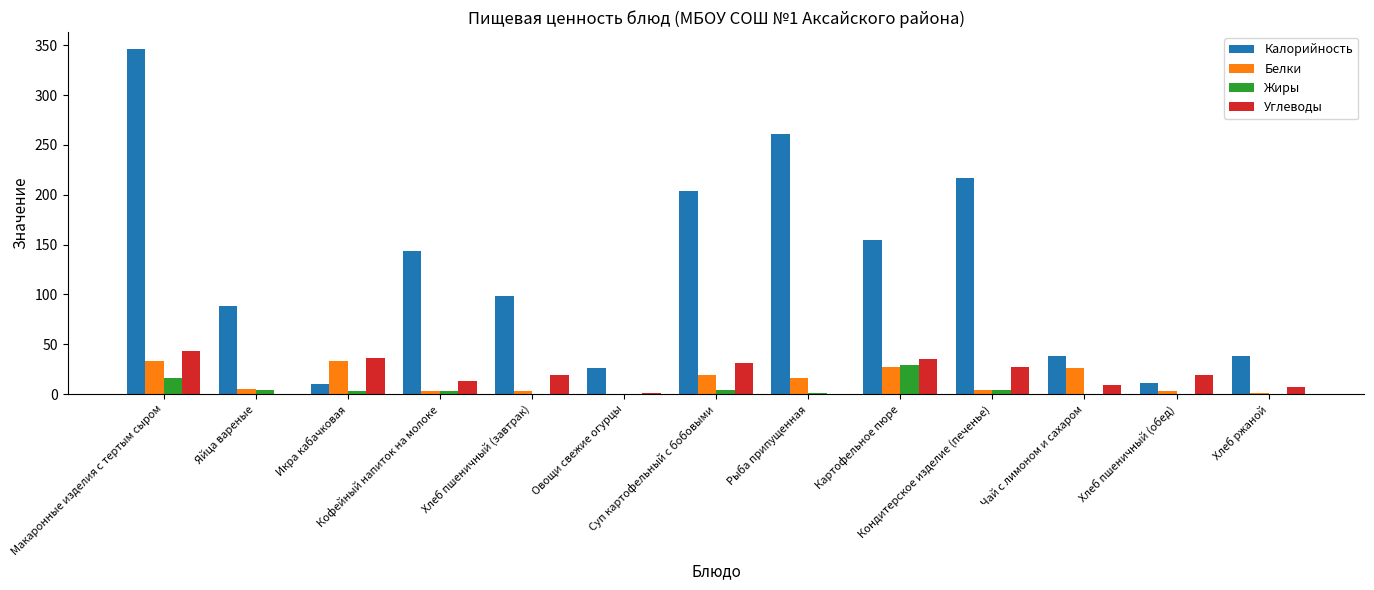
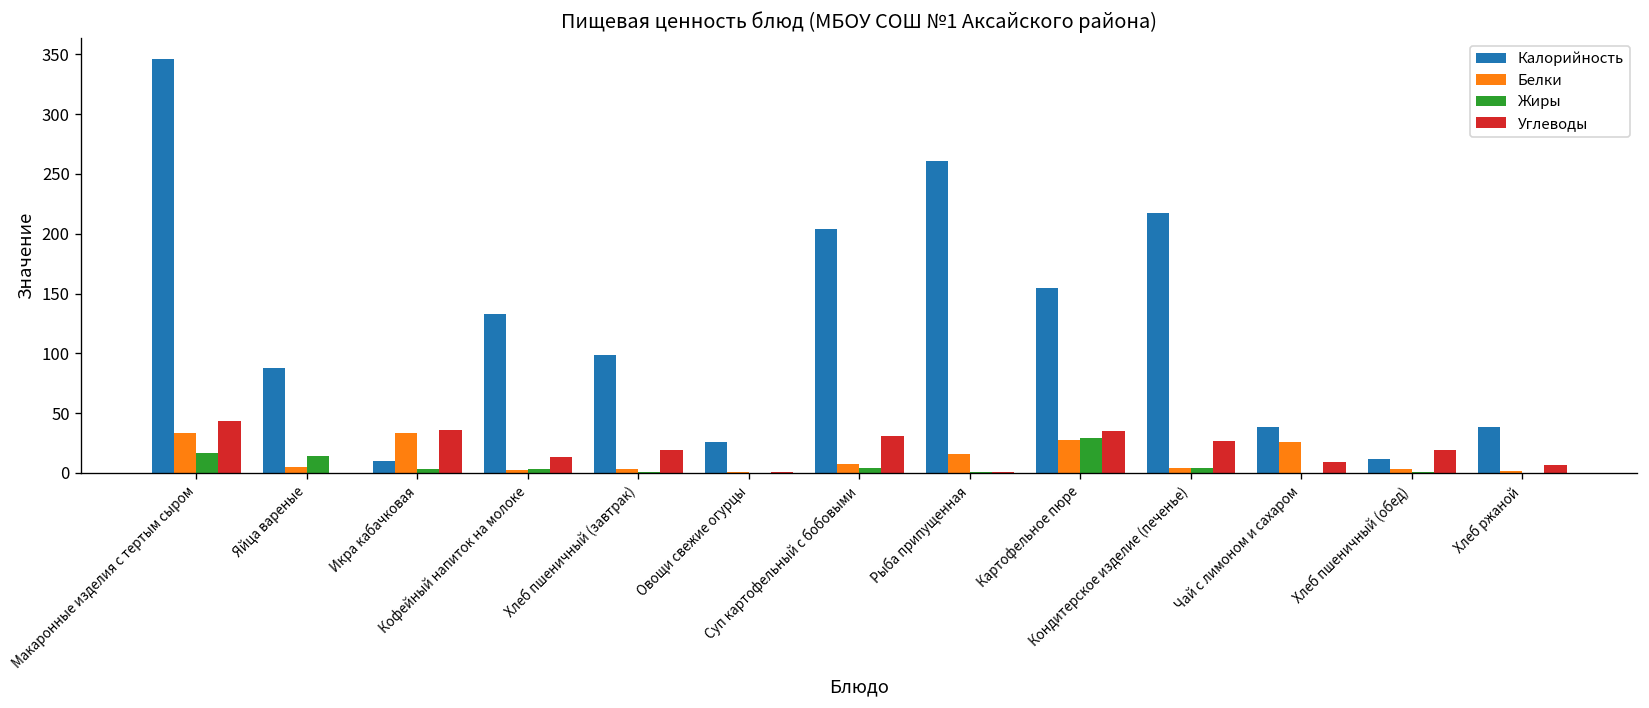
  {
    "Калорийность": {
      "Макаронные изделия с тертым сыром": 350,
      "Яйца вареные": 90,
      "Икра кабачковая": 10,
-     "Кофейный напиток на молоке": 140,
+     "Кофейный напиток на молоке": 130,
      "Хлеб пшеничный (завтрак)": 100,
      "Овощи свежие огурцы": 30,
      "Суп картофельный с бобовыми": 200,
      "Рыба припущенная": 260,
      "Картофельное пюре": 160,
      "Кондитерское изделие (печенье)": 220,
      "Чай с лимоном и сахаром": 40,
      "Хлеб пшеничный (обед)": 10,
      "Хлеб ржаной": 40
    },
    "Белки": {
      "Макаронные изделия с тертым сыром": 30,
      "Яйца вареные": 0,
      "Икра кабачковая": 30,
      "Кофейный напиток на молоке": 0,
      "Хлеб пшеничный (завтрак)": 0,
-     "Суп картофельный с бобовыми": 20,
+     "Суп картофельный с бобовыми": 10,
      "Рыба припущенная": 20,
      "Картофельное пюре": 30,
      "Кондитерское изделие (печенье)": 0,
      "Чай с лимоном и сахаром": 30,
      "Хлеб пшеничный (обед)": 0
    },
    "Жиры": {
      "Макаронные изделия с тертым сыром": 20,
-     "Яйца вареные": 0,
+     "Яйца вареные": 10,
      "Икра кабачковая": 0,
      "Кофейный напиток на молоке": 0,
      "Суп картофельный с бобовыми": 0,
      "Картофельное пюре": 30,
      "Кондитерское изделие (печенье)": 0,
      "Чай с лимоном и сахаром": 0
    },
    "Углеводы": {
      "Макаронные изделия с тертым сыром": 40,
      "Икра кабачковая": 40,
      "Кофейный напиток на молоке": 10,
      "Хлеб пшеничный (завтрак)": 20,
      "Суп картофельный с бобовыми": 30,
      "Картофельное пюре": 30,
      "Кондитерское изделие (печенье)": 30,
      "Чай с лимоном и сахаром": 10,
      "Хлеб пшеничный (обед)": 20,
      "Хлеб ржаной": 10
    }
  }
